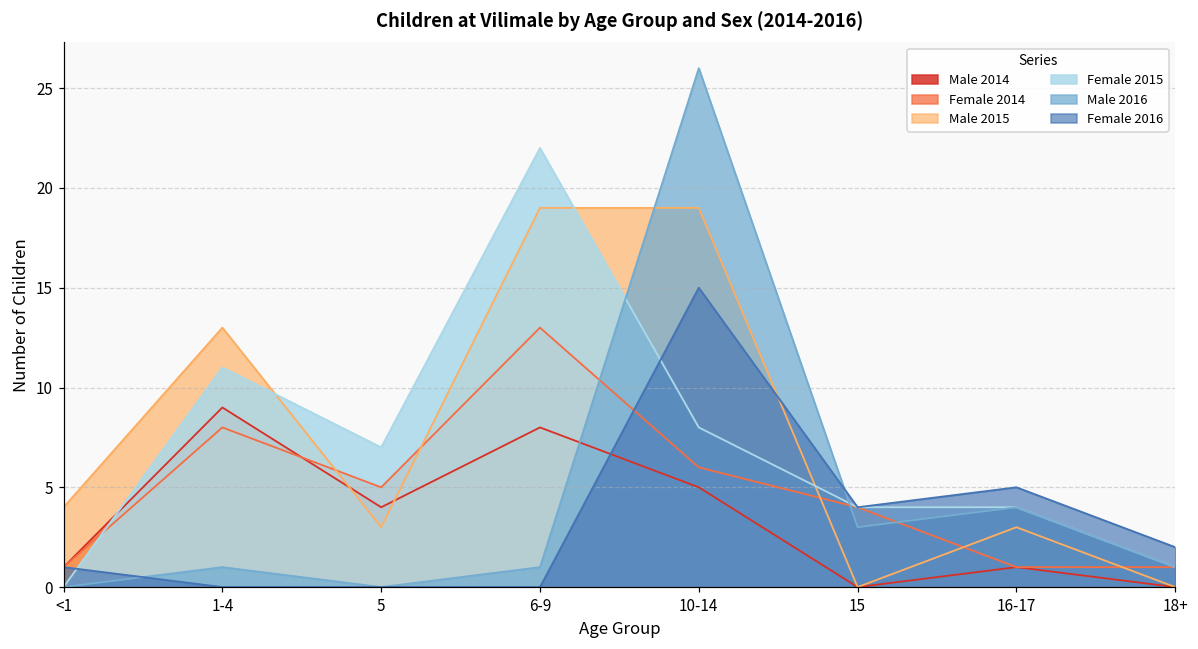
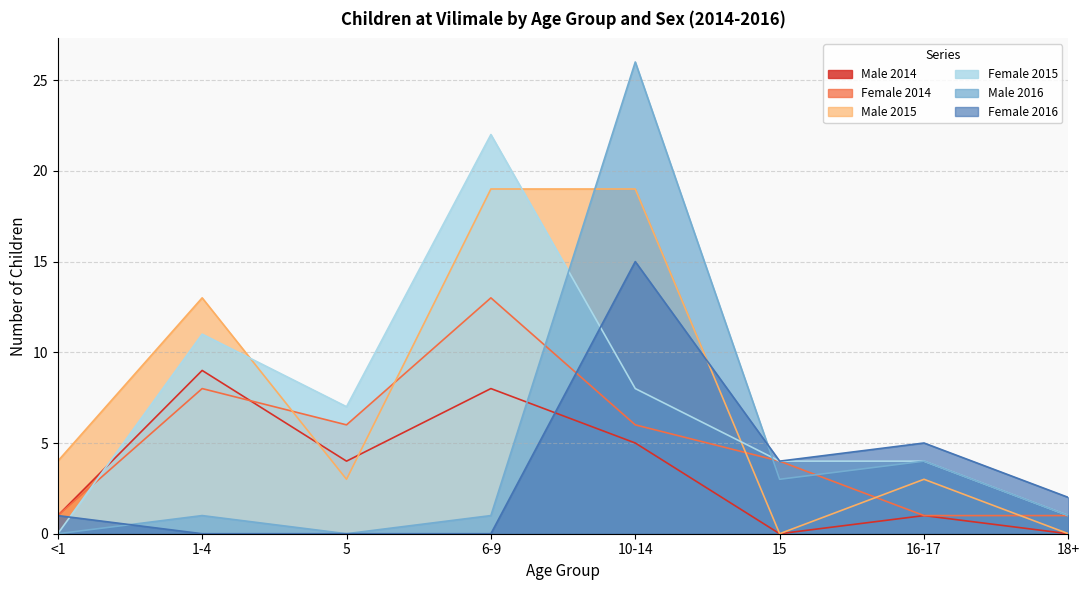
  {
    "Male 2014": {
      "1-4": 9,
      "5": 4,
      "6-9": 8,
      "10-14": 5
    },
    "Female 2014": {
      "1-4": 8,
-     "5": 5,
+     "5": 6,
      "6-9": 13,
      "10-14": 6
    },
    "Male 2015": {
      "<1": 4,
      "1-4": 13,
      "5": 3,
      "6-9": 19,
      "10-14": 19,
      "16-17": 3
    },
    "Female 2015": {
      "1-4": 11,
      "5": 7,
      "6-9": 22,
      "10-14": 8
    }
  }
